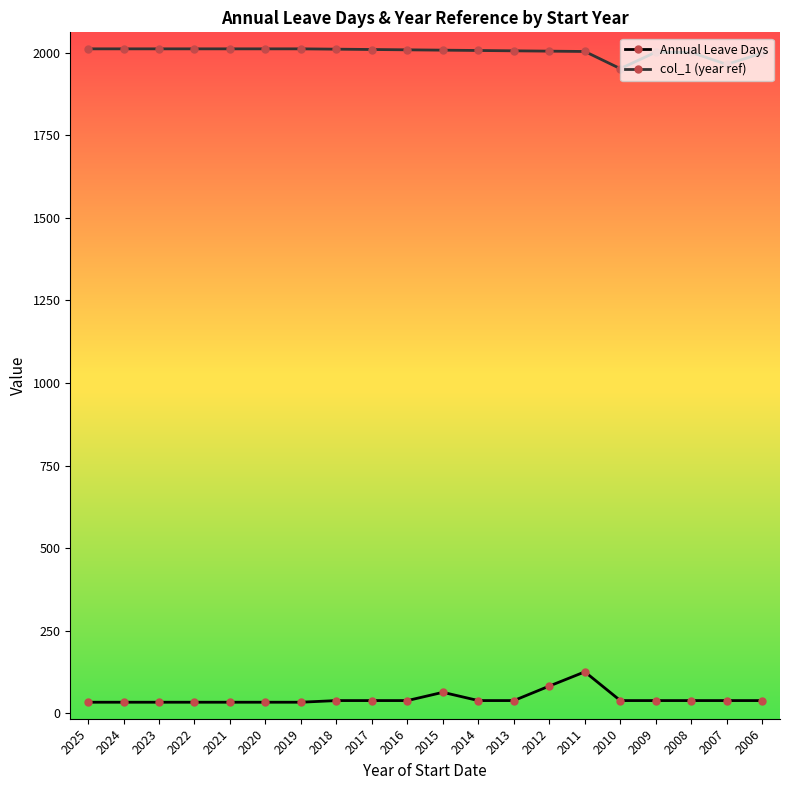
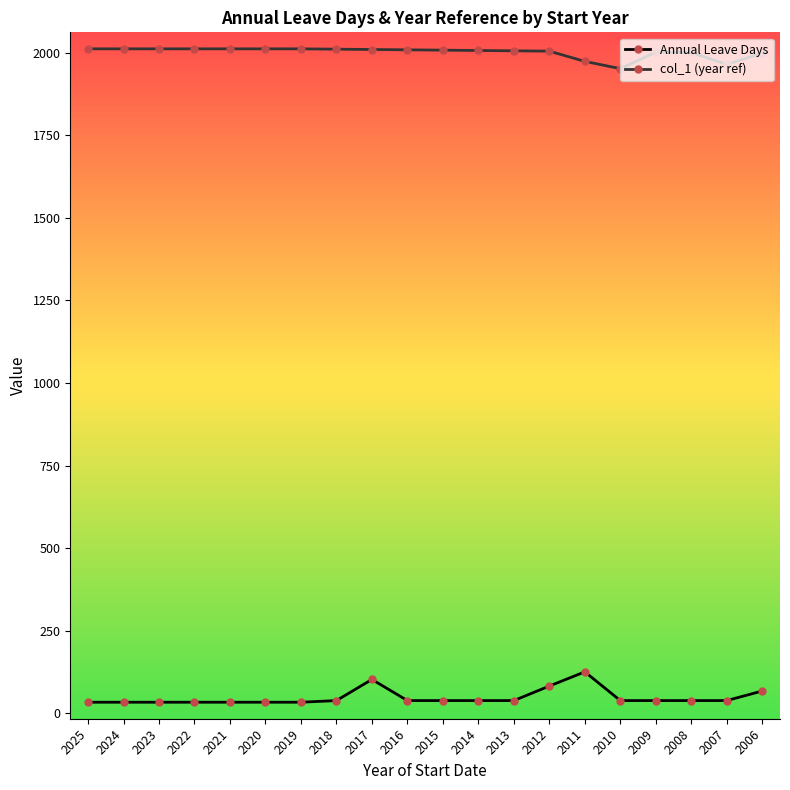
  {
    "Annual Leave Days": {
      "2025": 30,
      "2024": 30,
      "2023": 30,
      "2022": 30,
      "2021": 30,
      "2020": 30,
      "2019": 30,
      "2018": 40,
-     "2017": 40,
+     "2017": 100,
      "2016": 40,
-     "2015": 60,
+     "2015": 40,
      "2014": 40,
      "2013": 40,
      "2012": 80,
      "2011": 130,
      "2010": 40,
      "2009": 40,
      "2008": 40,
      "2007": 40,
-     "2006": 40
+     "2006": 70
    },
    "col_1 (year ref)": {
      "2025": 2010,
      "2024": 2010,
      "2023": 2010,
      "2022": 2010,
      "2021": 2010,
      "2020": 2010,
      "2019": 2010,
      "2018": 2010,
      "2017": 2010,
      "2016": 2010,
      "2015": 2010,
      "2014": 2010,
      "2013": 2010,
      "2012": 2010,
-     "2011": 2000,
+     "2011": 1970,
      "2010": 1950
    }
  }
